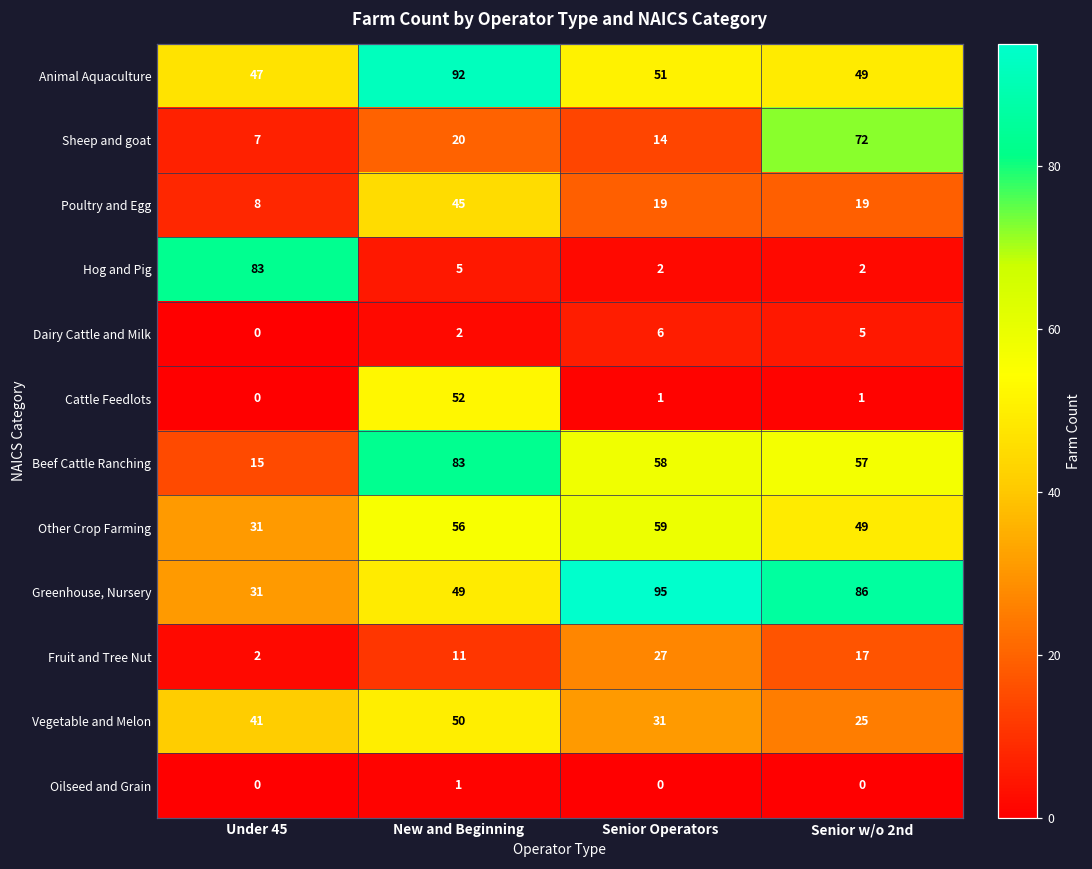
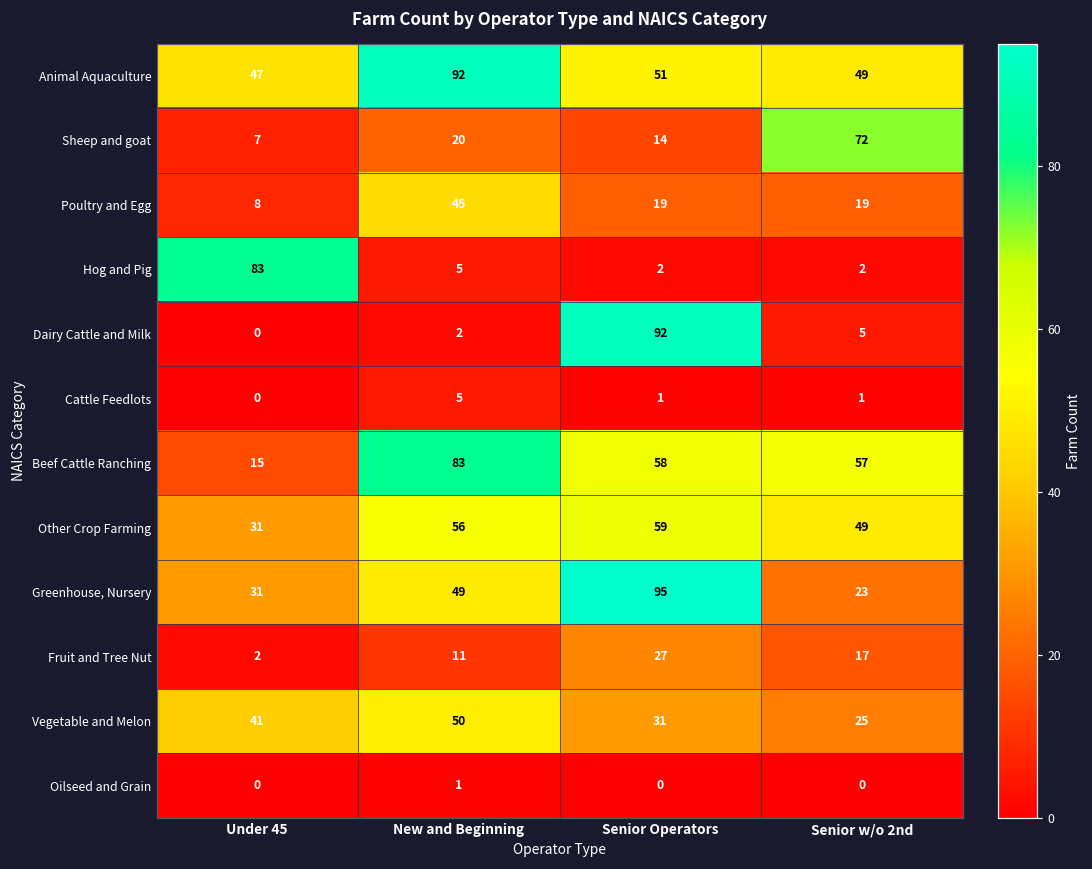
  {
    "Animal Aquaculture": {
      "Under 45": 47,
      "New and Beginning": 92,
      "Senior Operators": 51,
      "Senior w/o 2nd": 49
    },
    "Sheep and goat": {
      "Under 45": 7,
      "New and Beginning": 20,
      "Senior Operators": 14,
      "Senior w/o 2nd": 72
    },
    "Poultry and Egg": {
      "Under 45": 8,
      "New and Beginning": 45,
      "Senior Operators": 19,
      "Senior w/o 2nd": 19
    },
    "Hog and Pig": {
      "Under 45": 83,
      "New and Beginning": 5,
      "Senior Operators": 2,
      "Senior w/o 2nd": 2
    },
    "Dairy Cattle and Milk": {
      "Under 45": 0,
      "New and Beginning": 2,
-     "Senior Operators": 6,
+     "Senior Operators": 92,
      "Senior w/o 2nd": 5
    },
    "Cattle Feedlots": {
      "Under 45": 0,
-     "New and Beginning": 52,
+     "New and Beginning": 5,
      "Senior Operators": 1,
      "Senior w/o 2nd": 1
    },
    "Beef Cattle Ranching": {
      "Under 45": 15,
      "New and Beginning": 83,
      "Senior Operators": 58,
      "Senior w/o 2nd": 57
    },
    "Other Crop Farming": {
      "Under 45": 31,
      "New and Beginning": 56,
      "Senior Operators": 59,
      "Senior w/o 2nd": 49
    },
    "Greenhouse, Nursery": {
      "Under 45": 31,
      "New and Beginning": 49,
      "Senior Operators": 95,
-     "Senior w/o 2nd": 86
+     "Senior w/o 2nd": 23
    },
    "Fruit and Tree Nut": {
      "Under 45": 2,
      "New and Beginning": 11,
      "Senior Operators": 27,
      "Senior w/o 2nd": 17
    },
    "Vegetable and Melon": {
      "Under 45": 41,
      "New and Beginning": 50,
      "Senior Operators": 31,
      "Senior w/o 2nd": 25
    },
    "Oilseed and Grain": {
      "Under 45": 0,
      "New and Beginning": 1,
      "Senior Operators": 0,
      "Senior w/o 2nd": 0
    }
  }
